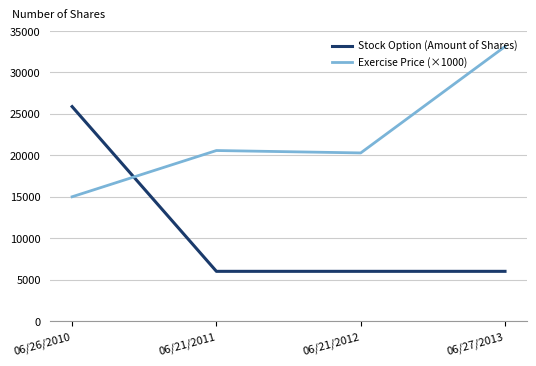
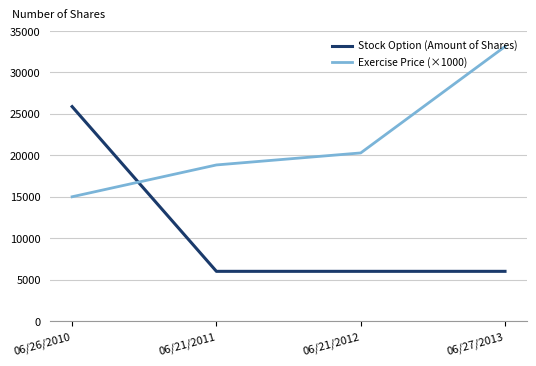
  {
    "Stock Option (Amount of Shares)": {
      "06/26/2010": 26000,
      "06/21/2011": 6000,
      "06/21/2012": 6000,
      "06/27/2013": 6000
    },
    "Exercise Price (×1000)": {
      "06/26/2010": 15000,
-     "06/21/2011": 21000,
+     "06/21/2011": 19000,
      "06/21/2012": 20000,
      "06/27/2013": 33000
    }
  }
